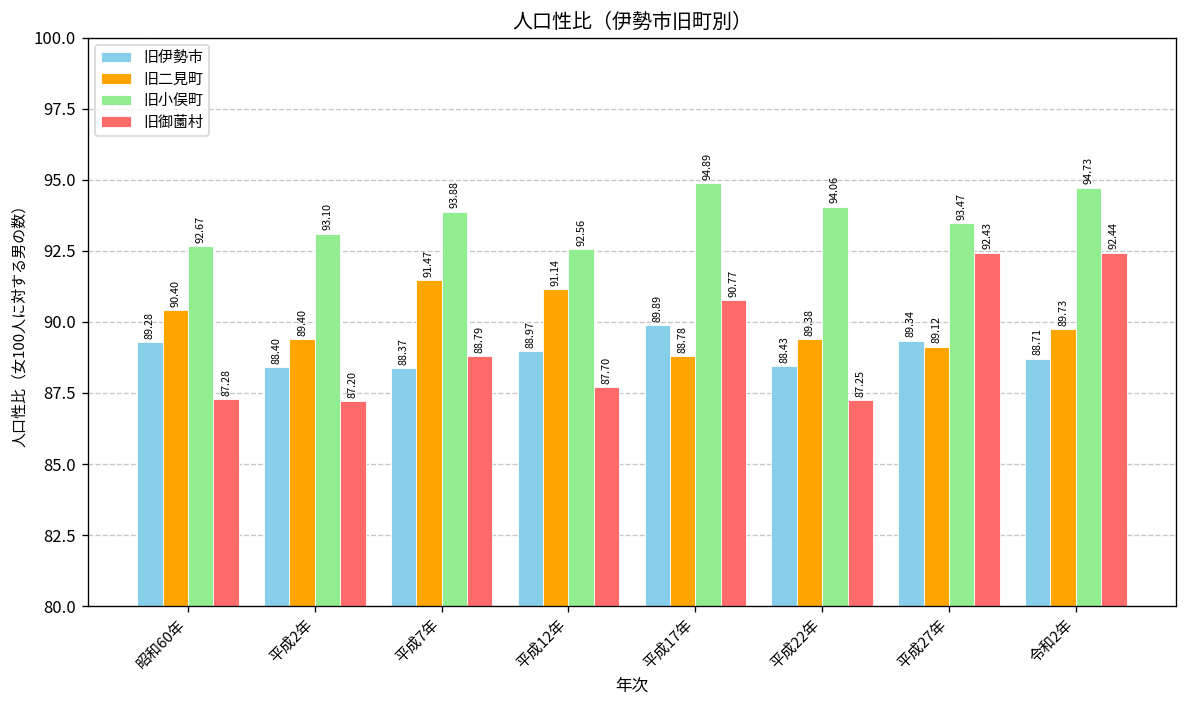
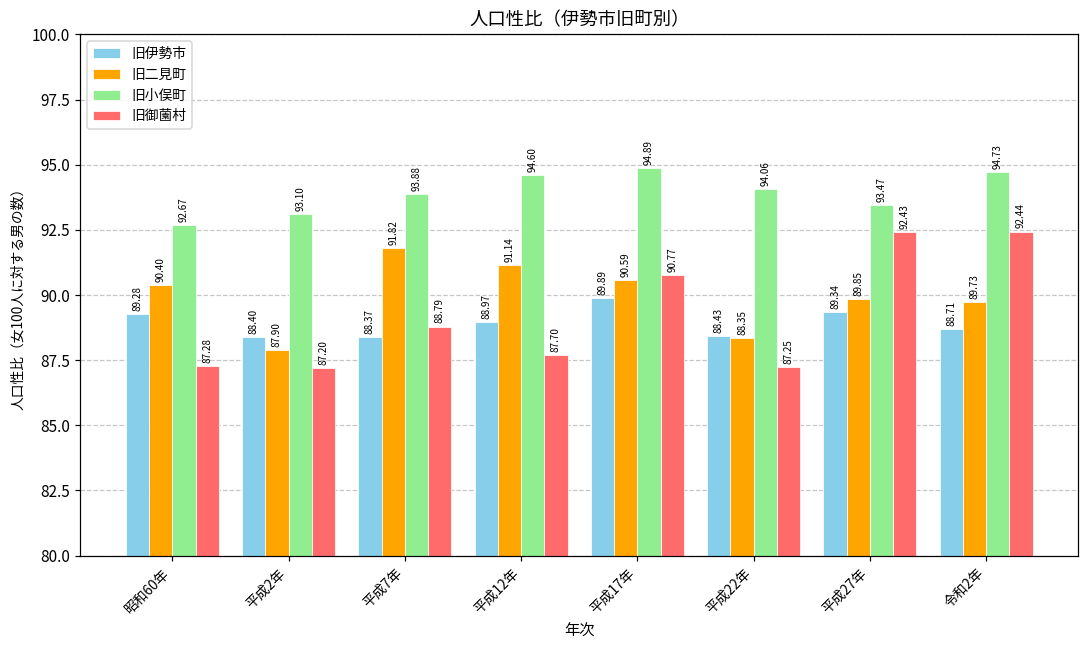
  {
    "旧伊勢市": {
      "昭和60年": 89.28,
      "平成2年": 88.40,
      "平成7年": 88.37,
      "平成12年": 88.97,
      "平成17年": 89.89,
      "平成22年": 88.43,
      "平成27年": 89.34,
      "令和2年": 88.71
    },
    "旧二見町": {
      "昭和60年": 90.40,
-     "平成2年": 89.40,
-     "平成7年": 91.47,
+     "平成2年": 87.90,
+     "平成7年": 91.82,
      "平成12年": 91.14,
-     "平成17年": 88.78,
-     "平成22年": 89.38,
-     "平成27年": 89.12,
+     "平成17年": 90.59,
+     "平成22年": 88.35,
+     "平成27年": 89.85,
      "令和2年": 89.73
    },
    "旧小俣町": {
      "昭和60年": 92.67,
      "平成2年": 93.10,
      "平成7年": 93.88,
-     "平成12年": 92.56,
+     "平成12年": 94.60,
      "平成17年": 94.89,
      "平成22年": 94.06,
      "平成27年": 93.47,
      "令和2年": 94.73
    },
    "旧御薗村": {
      "昭和60年": 87.28,
      "平成2年": 87.20,
      "平成7年": 88.79,
      "平成12年": 87.70,
      "平成17年": 90.77,
      "平成22年": 87.25,
      "平成27年": 92.43,
      "令和2年": 92.44
    }
  }
